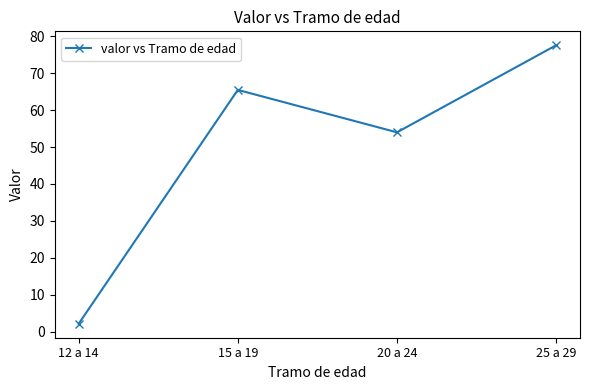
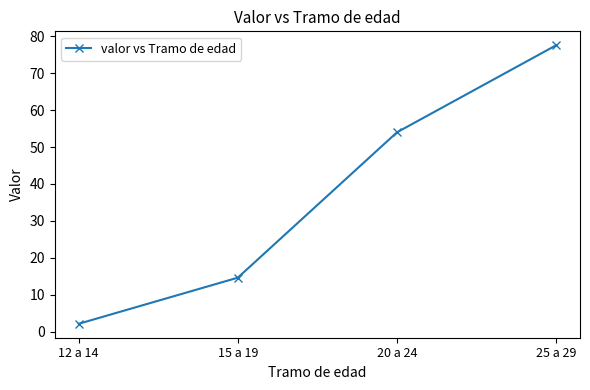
  {
    "12 a 14": 2,
-   "15 a 19": 66,
+   "15 a 19": 15,
    "20 a 24": 54,
    "25 a 29": 78
  }
